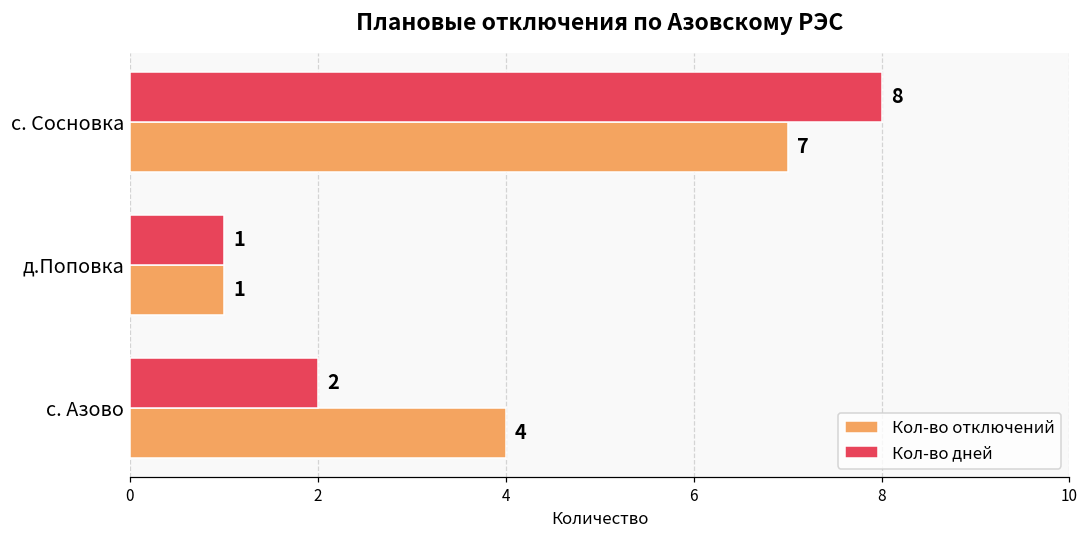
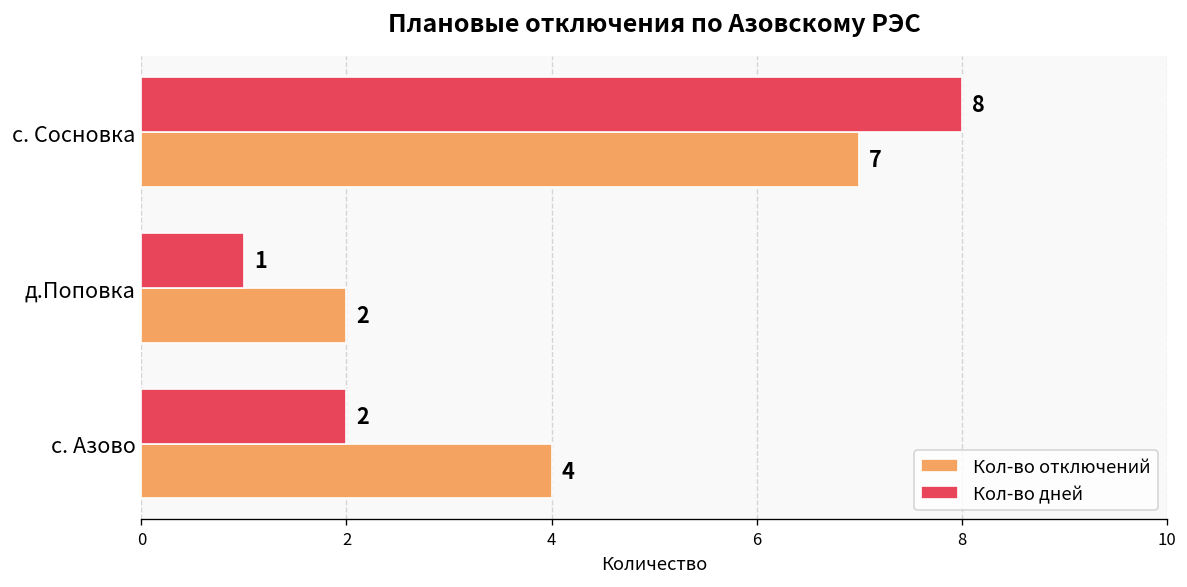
  {
    "Кол-во отключений": {
      "с. Сосновка": 7,
-     "д.Поповка": 1,
+     "д.Поповка": 2,
      "с. Азово": 4
    },
    "Кол-во дней": {
      "с. Сосновка": 8,
      "д.Поповка": 1,
      "с. Азово": 2
    }
  }
